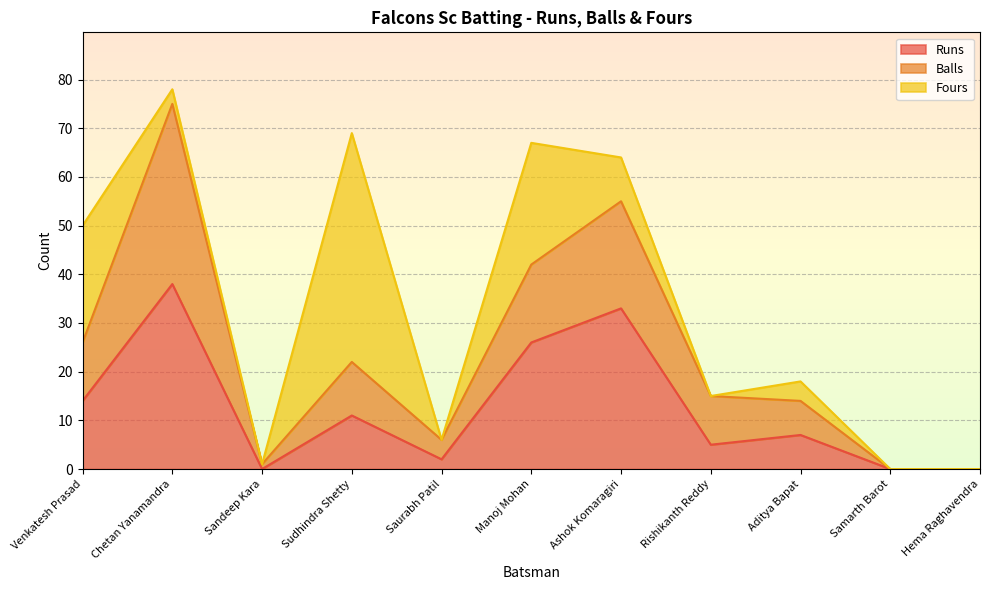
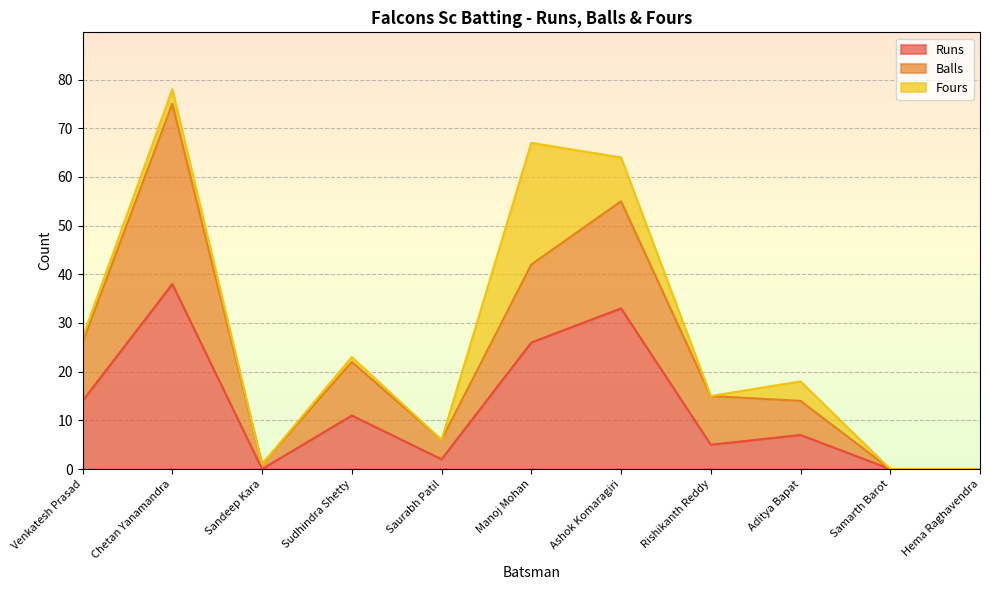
  {
    "Fours": {
-     "Venkatesh Prasad": 24,
+     "Venkatesh Prasad": 1,
      "Chetan Yanamandra": 3,
-     "Sudhindra Shetty": 47,
+     "Sudhindra Shetty": 1,
      "Manoj Mohan": 25,
      "Ashok Komaragiri": 9,
      "Aditya Bapat": 4
    }
  }
